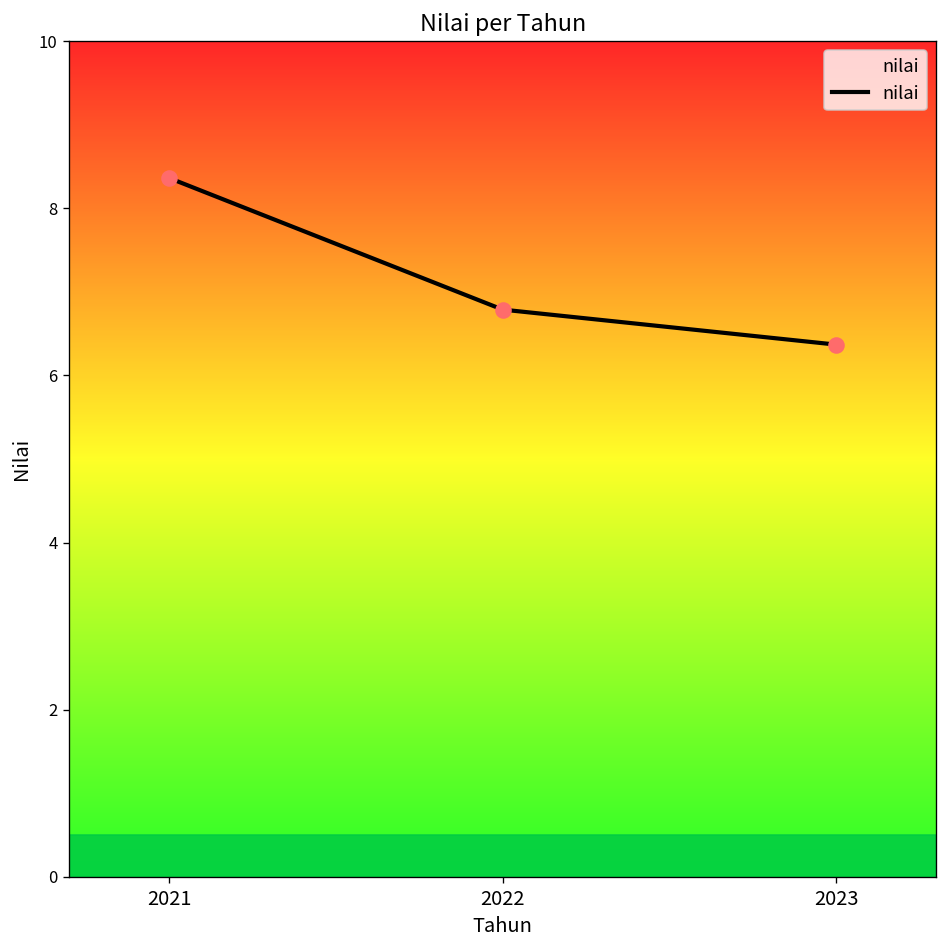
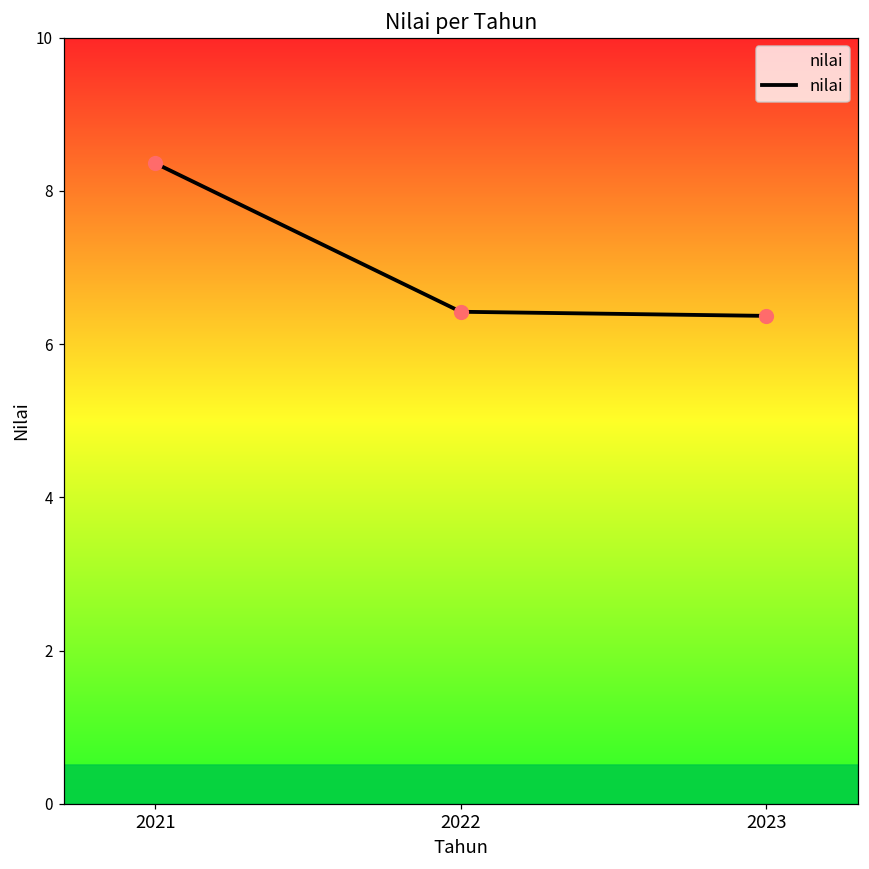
  {
    "2021": 8.4,
-   "2022": 6.8,
+   "2022": 6.4,
    "2023": 6.4
  }
